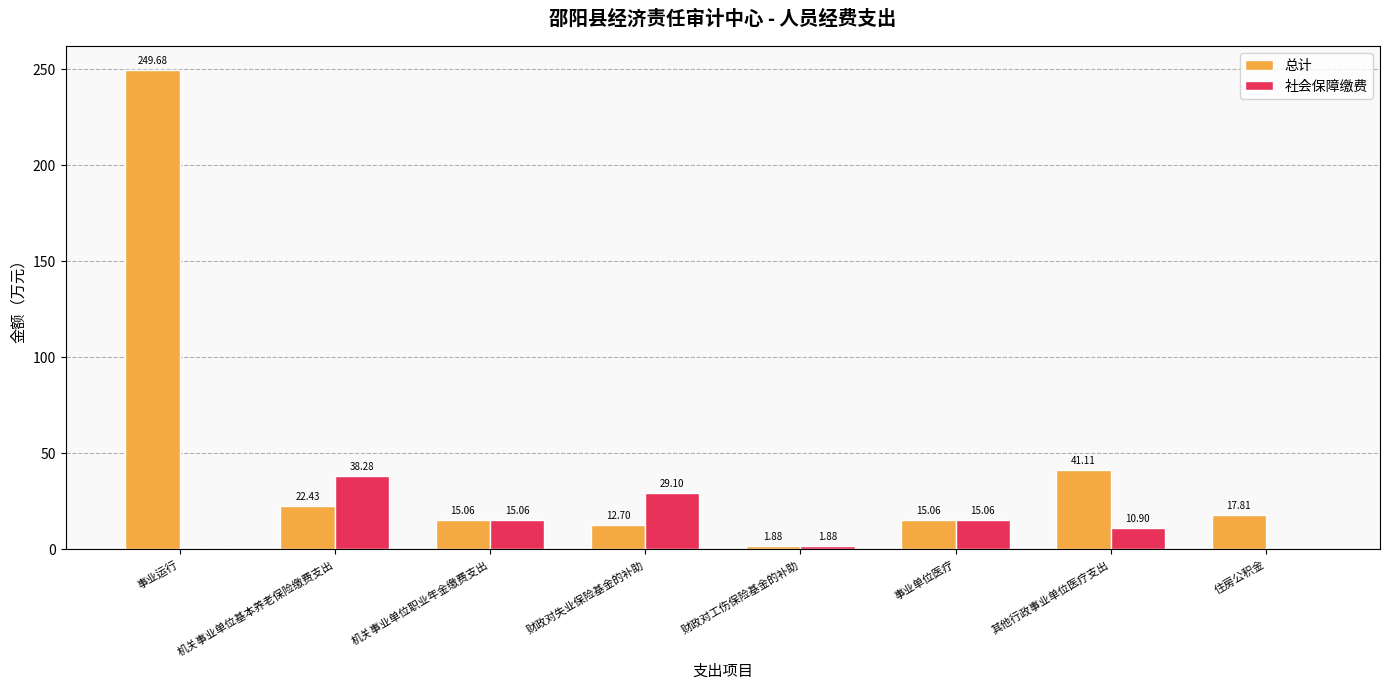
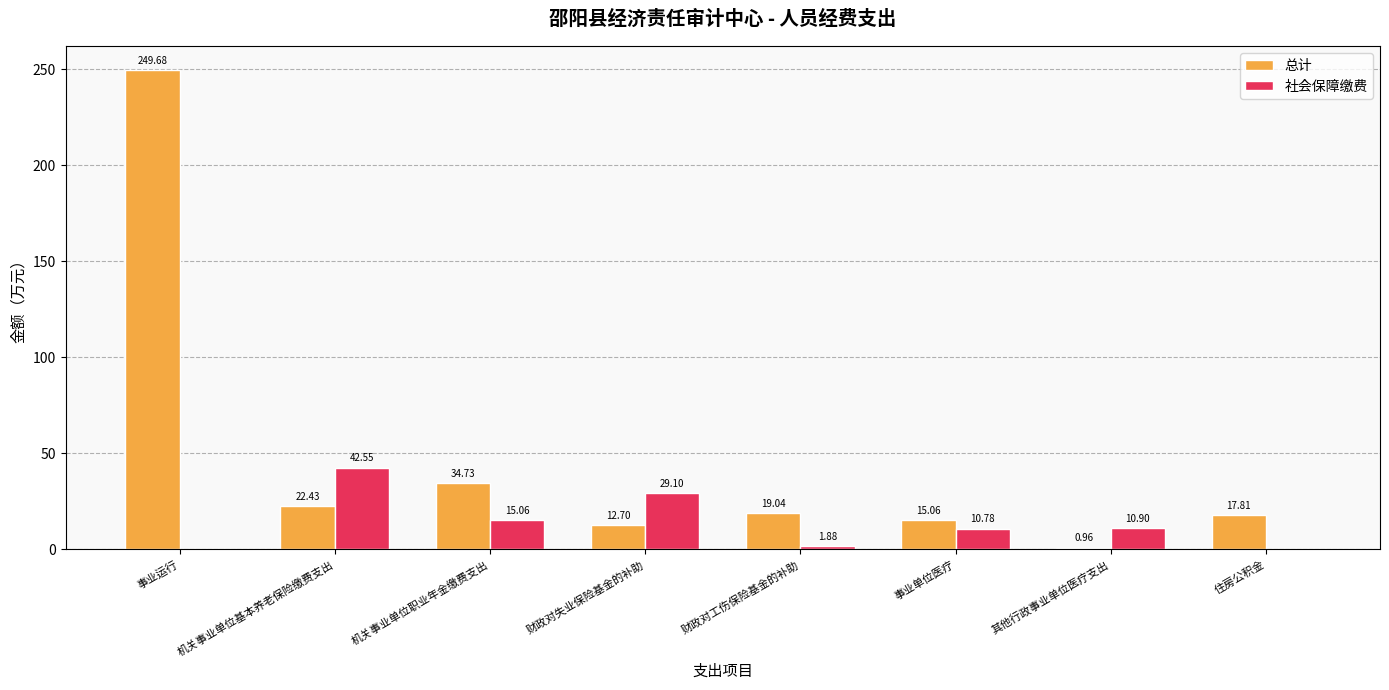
  {
    "总计": {
      "事业运行": 249.68,
      "机关事业单位基本养老保险缴费支出": 22.43,
-     "机关事业单位职业年金缴费支出": 15.06,
+     "机关事业单位职业年金缴费支出": 34.73,
      "财政对失业保险基金的补助": 12.70,
-     "财政对工伤保险基金的补助": 1.88,
+     "财政对工伤保险基金的补助": 19.04,
      "事业单位医疗": 15.06,
-     "其他行政事业单位医疗支出": 41.11,
+     "其他行政事业单位医疗支出": 0.96,
      "住房公积金": 17.81
    },
    "社会保障缴费": {
-     "机关事业单位基本养老保险缴费支出": 38.28,
+     "机关事业单位基本养老保险缴费支出": 42.55,
      "机关事业单位职业年金缴费支出": 15.06,
      "财政对失业保险基金的补助": 29.10,
      "财政对工伤保险基金的补助": 1.88,
-     "事业单位医疗": 15.06,
+     "事业单位医疗": 10.78,
      "其他行政事业单位医疗支出": 10.90
    }
  }
